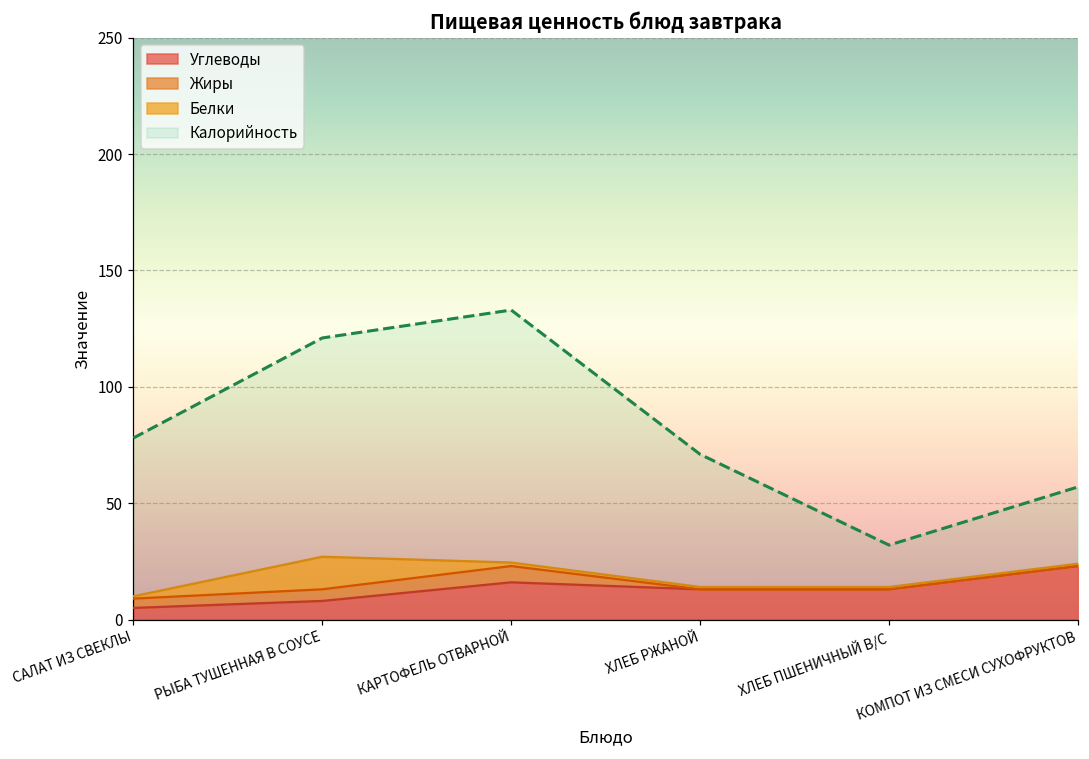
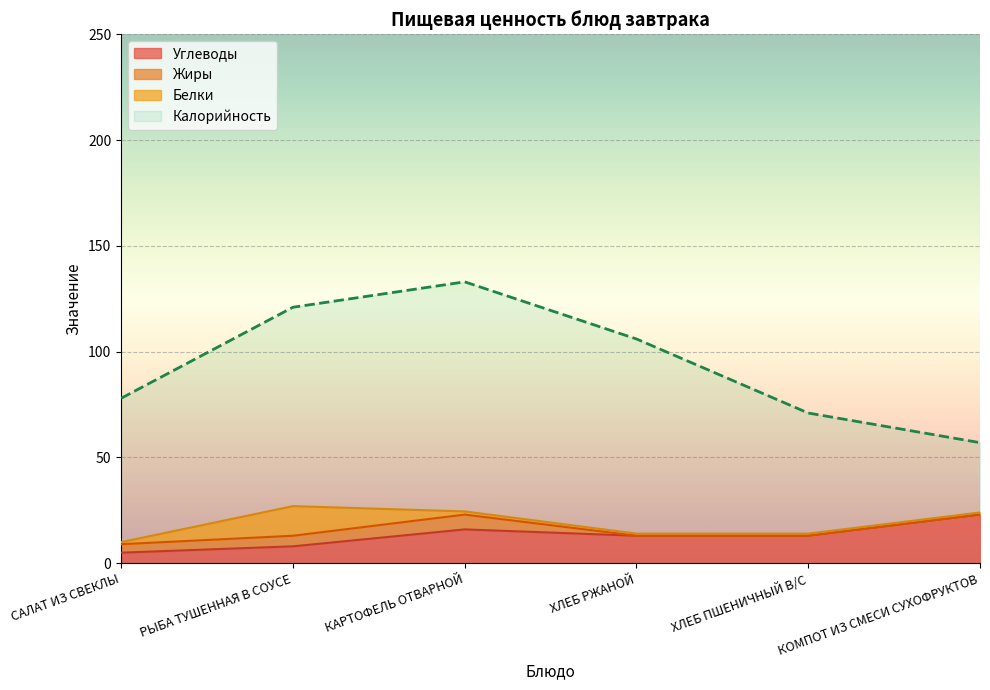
  {
    "Калорийность": {
      "САЛАТ ИЗ СВЕКЛЫ": 78,
      "РЫБА ТУШЕННАЯ В СОУСЕ": 121,
      "КАРТОФЕЛЬ ОТВАРНОЙ": 133,
-     "ХЛЕБ РЖАНОЙ": 71,
-     "ХЛЕБ ПШЕНИЧНЫЙ В/С": 32,
+     "ХЛЕБ РЖАНОЙ": 106,
+     "ХЛЕБ ПШЕНИЧНЫЙ В/С": 71,
      "КОМПОТ ИЗ СМЕСИ СУХОФРУКТОВ": 57
    }
  }
